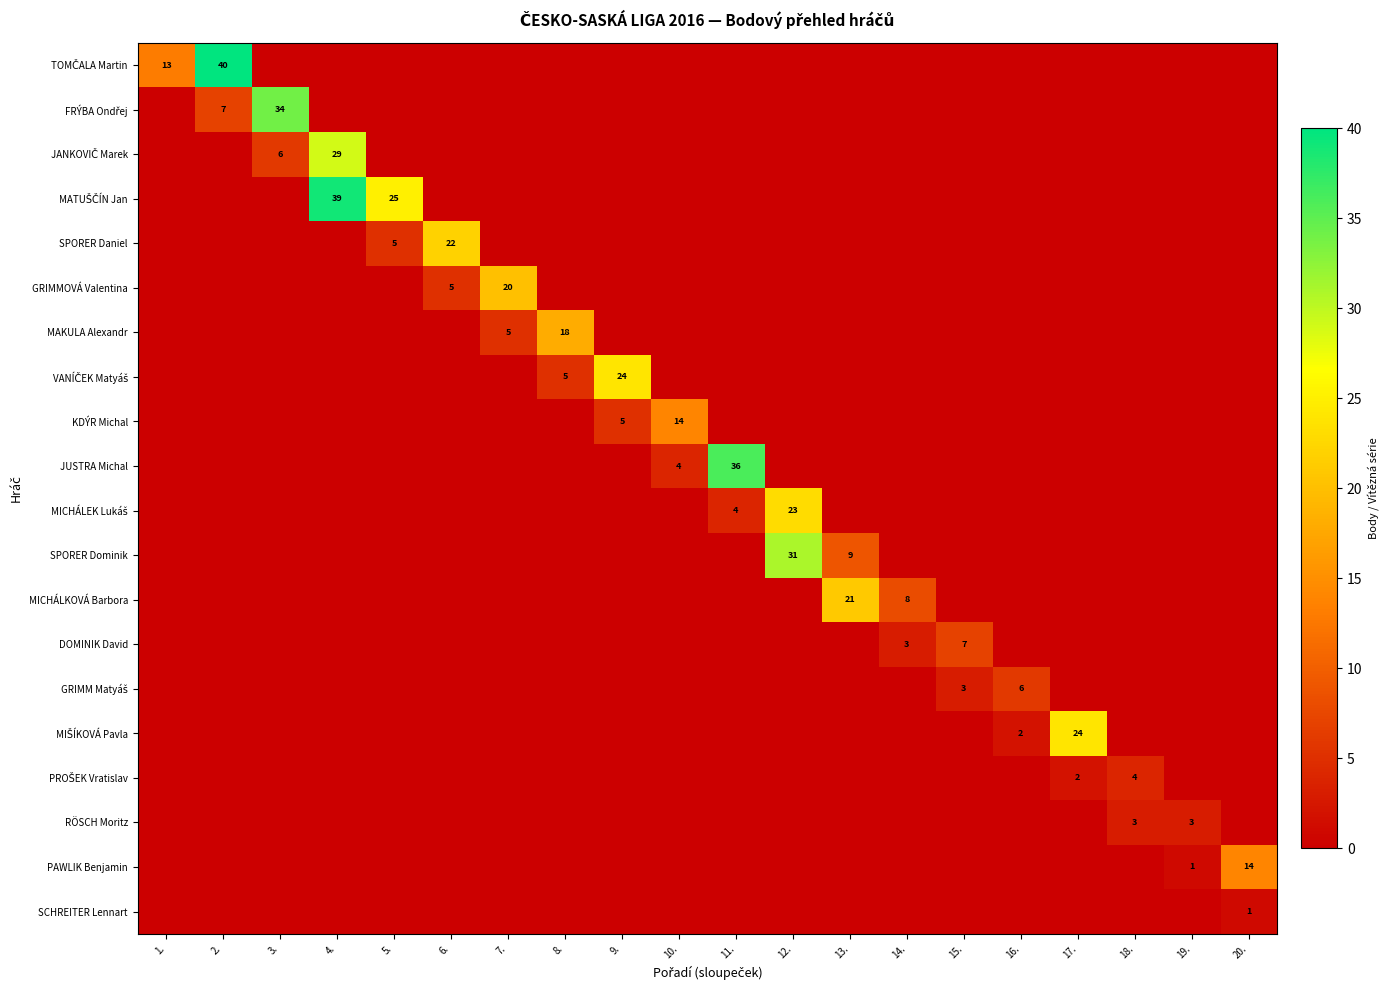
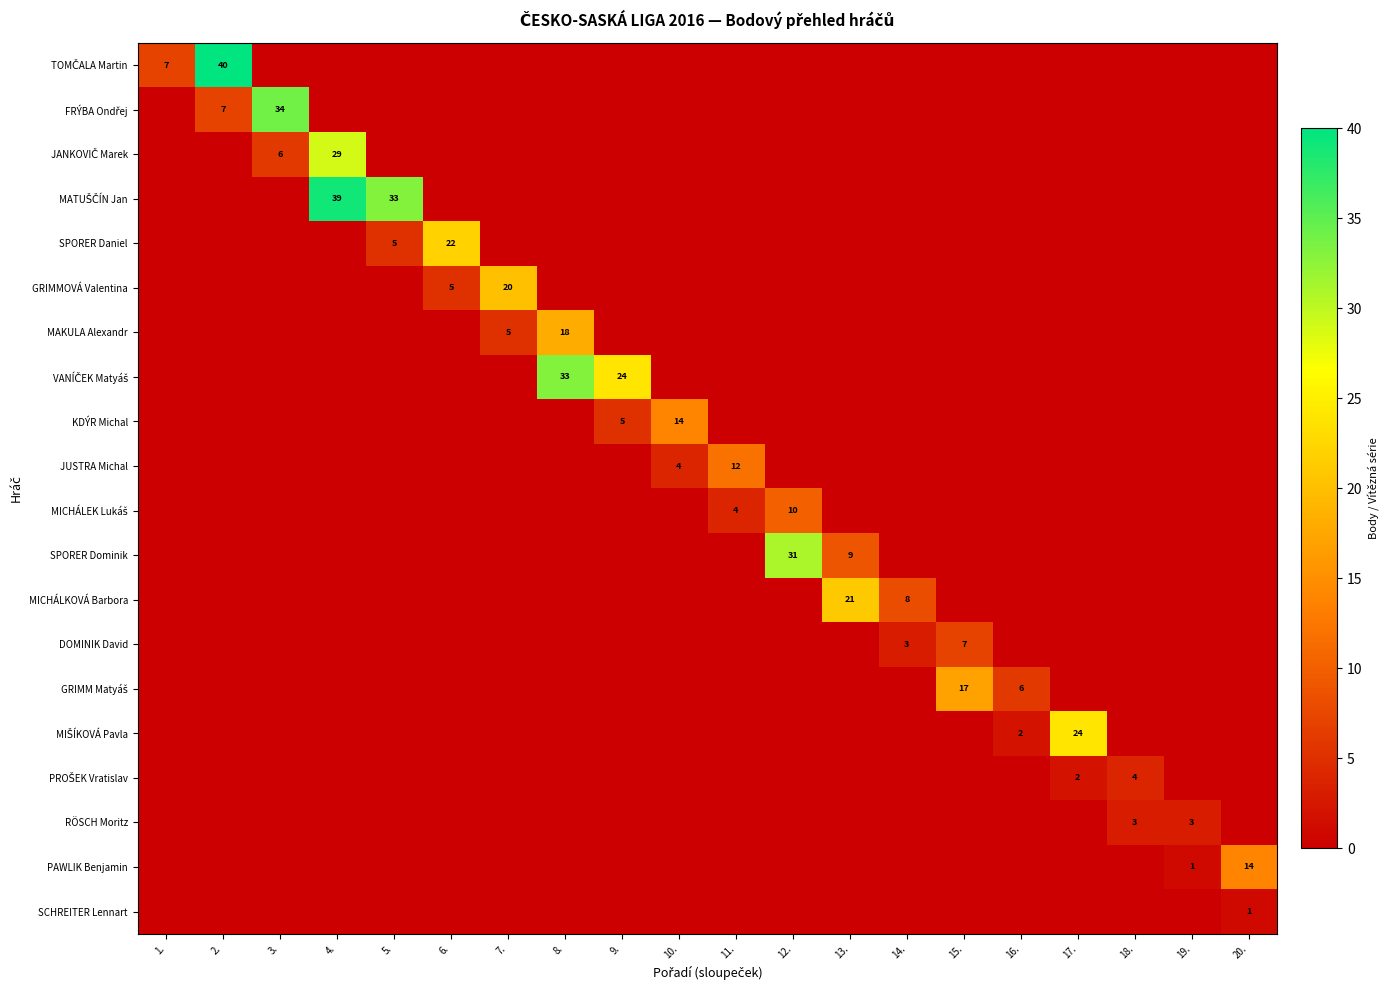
  {
    "TOMČALA Martin": {
-     "1.": 13,
+     "1.": 7,
      "2.": 40
    },
    "FRÝBA Ondřej": {
      "2.": 7,
      "3.": 34
    },
    "JANKOVIČ Marek": {
      "3.": 6,
      "4.": 29
    },
    "MATUŠČÍN Jan": {
      "4.": 39,
-     "5.": 25
+     "5.": 33
    },
    "SPORER Daniel": {
      "5.": 5,
      "6.": 22
    },
    "GRIMMOVÁ Valentina": {
      "6.": 5,
      "7.": 20
    },
    "MAKULA Alexandr": {
      "7.": 5,
      "8.": 18
    },
    "VANÍČEK Matyáš": {
-     "8.": 5,
+     "8.": 33,
      "9.": 24
    },
    "KDÝR Michal": {
      "9.": 5,
      "10.": 14
    },
    "JUSTRA Michal": {
      "10.": 4,
-     "11.": 36
+     "11.": 12
    },
    "MICHÁLEK Lukáš": {
      "11.": 4,
-     "12.": 23
+     "12.": 10
    },
    "SPORER Dominik": {
      "12.": 31,
      "13.": 9
    },
    "MICHÁLKOVÁ Barbora": {
      "13.": 21,
      "14.": 8
    },
    "DOMINIK David": {
      "14.": 3,
      "15.": 7
    },
    "GRIMM Matyáš": {
-     "15.": 3,
+     "15.": 17,
      "16.": 6
    },
    "MIŠÍKOVÁ Pavla": {
      "16.": 2,
      "17.": 24
    },
    "PROŠEK Vratislav": {
      "17.": 2,
      "18.": 4
    },
    "RÖSCH Moritz": {
      "18.": 3,
      "19.": 3
    },
    "PAWLIK Benjamin": {
      "19.": 1,
      "20.": 14
    },
    "SCHREITER Lennart": {
      "20.": 1
    }
  }
